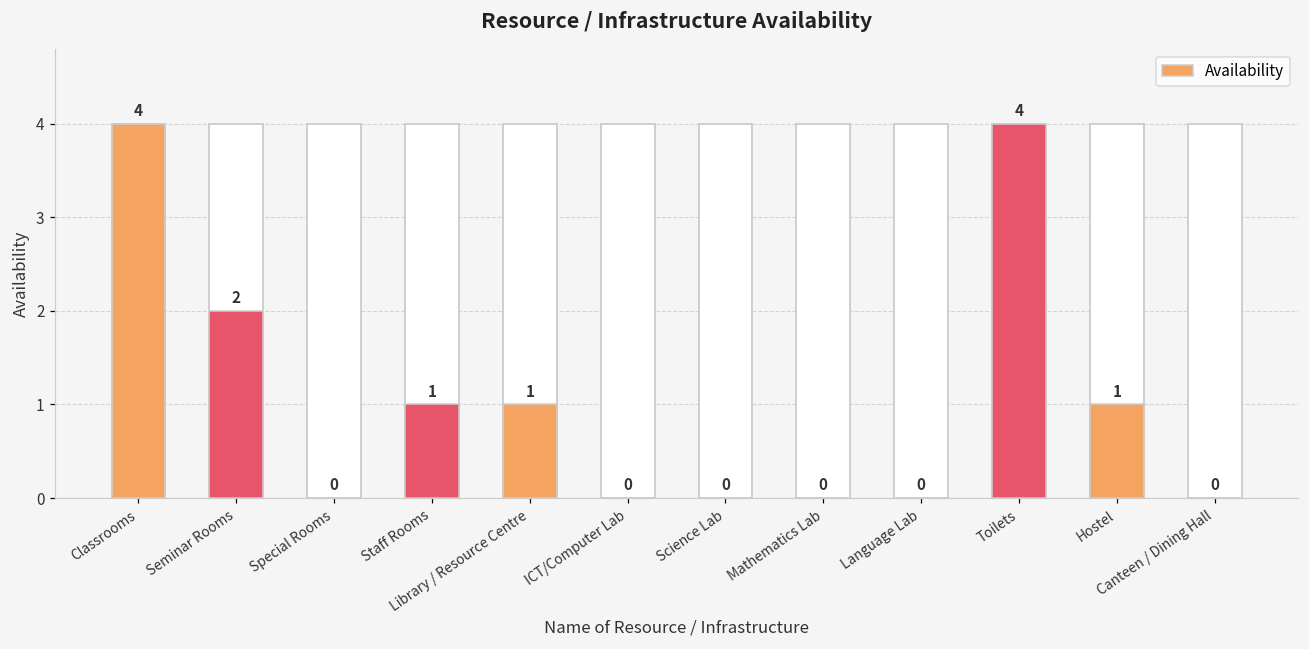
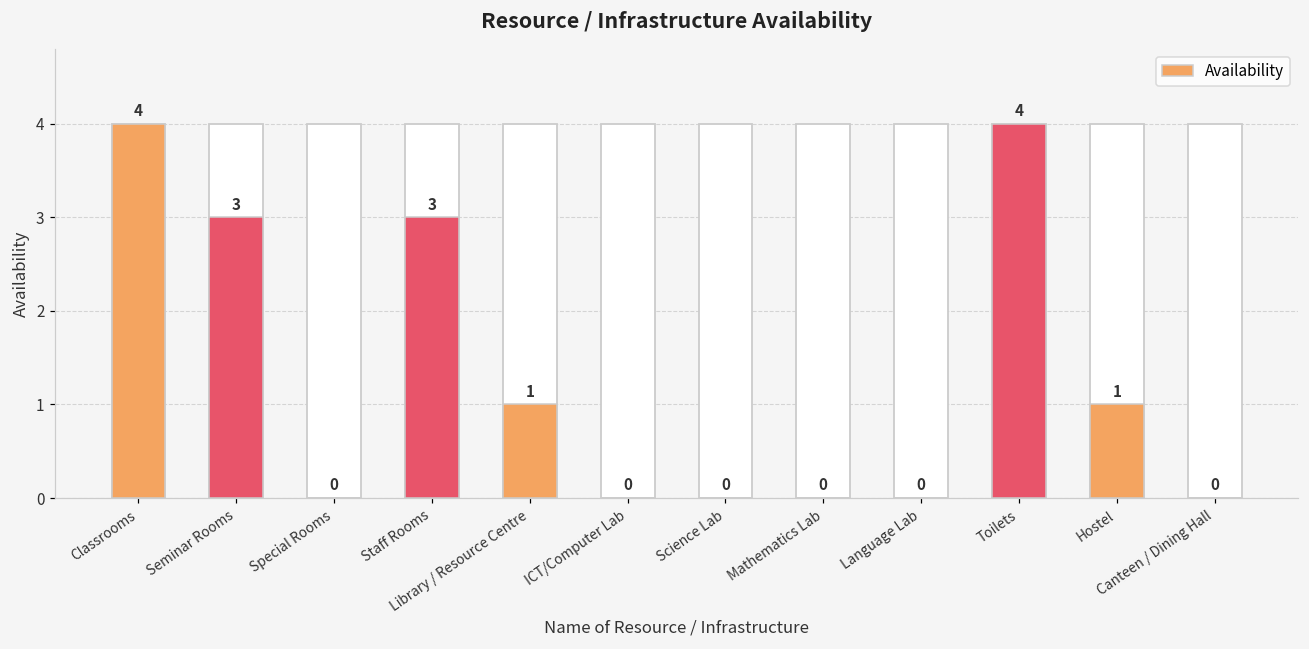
  {
    "Availability": {
      "Classrooms": 4,
-     "Seminar Rooms": 2,
+     "Seminar Rooms": 3,
      "Special Rooms": 0,
-     "Staff Rooms": 1,
+     "Staff Rooms": 3,
      "ICT/Computer Lab": 0,
      "Science Lab": 0,
      "Mathematics Lab": 0,
      "Language Lab": 0,
      "Toilets": 4,
      "Canteen / Dining Hall": 0
    }
  }
